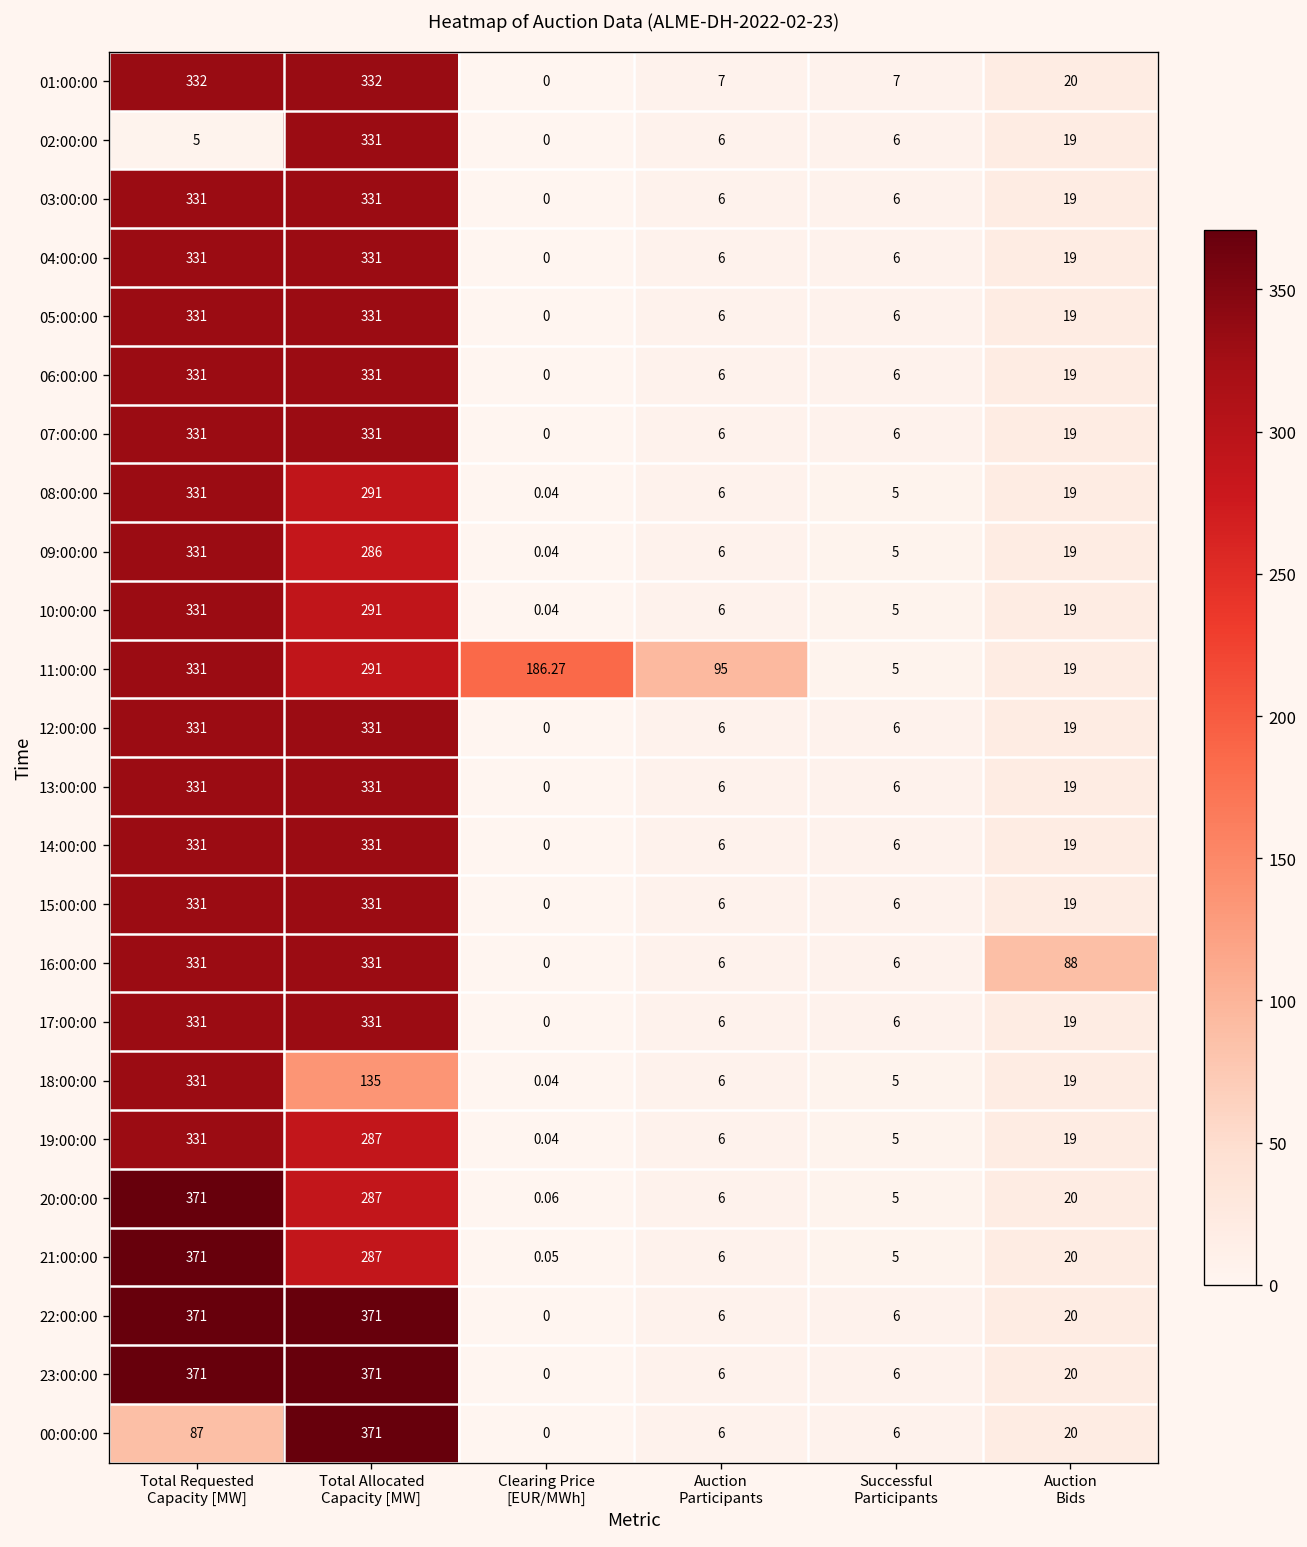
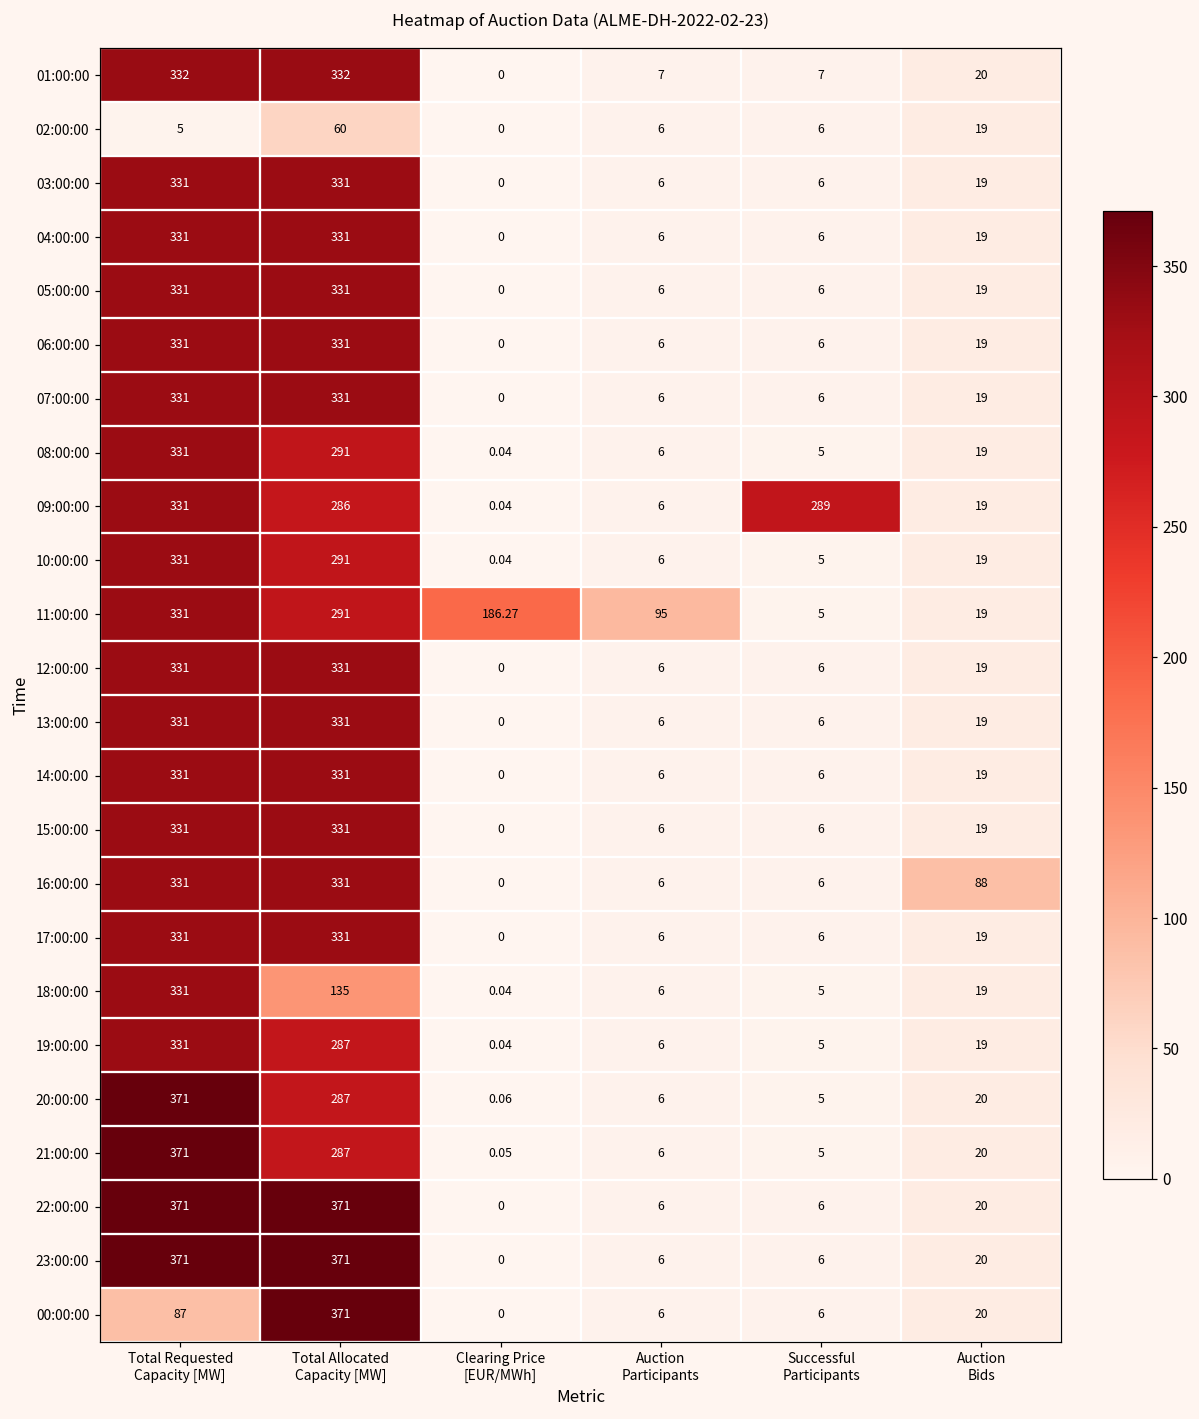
  {
    "01:00:00": {
      "Total Requested Capacity [MW]": 332,
      "Total Allocated Capacity [MW]": 332,
      "Clearing Price [EUR/MWh]": 0,
      "Auction Participants": 7,
      "Successful Participants": 7,
      "Auction Bids": 20
    },
    "02:00:00": {
      "Total Requested Capacity [MW]": 5,
-     "Total Allocated Capacity [MW]": 331,
+     "Total Allocated Capacity [MW]": 60,
      "Clearing Price [EUR/MWh]": 0,
      "Auction Participants": 6,
      "Successful Participants": 6,
      "Auction Bids": 19
    },
    "03:00:00": {
      "Total Requested Capacity [MW]": 331,
      "Total Allocated Capacity [MW]": 331,
      "Clearing Price [EUR/MWh]": 0,
      "Auction Participants": 6,
      "Successful Participants": 6,
      "Auction Bids": 19
    },
    "04:00:00": {
      "Total Requested Capacity [MW]": 331,
      "Total Allocated Capacity [MW]": 331,
      "Clearing Price [EUR/MWh]": 0,
      "Auction Participants": 6,
      "Successful Participants": 6,
      "Auction Bids": 19
    },
    "05:00:00": {
      "Total Requested Capacity [MW]": 331,
      "Total Allocated Capacity [MW]": 331,
      "Clearing Price [EUR/MWh]": 0,
      "Auction Participants": 6,
      "Successful Participants": 6,
      "Auction Bids": 19
    },
    "06:00:00": {
      "Total Requested Capacity [MW]": 331,
      "Total Allocated Capacity [MW]": 331,
      "Clearing Price [EUR/MWh]": 0,
      "Auction Participants": 6,
      "Successful Participants": 6,
      "Auction Bids": 19
    },
    "07:00:00": {
      "Total Requested Capacity [MW]": 331,
      "Total Allocated Capacity [MW]": 331,
      "Clearing Price [EUR/MWh]": 0,
      "Auction Participants": 6,
      "Successful Participants": 6,
      "Auction Bids": 19
    },
    "08:00:00": {
      "Total Requested Capacity [MW]": 331,
      "Total Allocated Capacity [MW]": 291,
      "Clearing Price [EUR/MWh]": 0.04,
      "Auction Participants": 6,
      "Successful Participants": 5,
      "Auction Bids": 19
    },
    "09:00:00": {
      "Total Requested Capacity [MW]": 331,
      "Total Allocated Capacity [MW]": 286,
      "Clearing Price [EUR/MWh]": 0.04,
      "Auction Participants": 6,
-     "Successful Participants": 5,
+     "Successful Participants": 289,
      "Auction Bids": 19
    },
    "10:00:00": {
      "Total Requested Capacity [MW]": 331,
      "Total Allocated Capacity [MW]": 291,
      "Clearing Price [EUR/MWh]": 0.04,
      "Auction Participants": 6,
      "Successful Participants": 5,
      "Auction Bids": 19
    },
    "11:00:00": {
      "Total Requested Capacity [MW]": 331,
      "Total Allocated Capacity [MW]": 291,
      "Clearing Price [EUR/MWh]": 186.27,
      "Auction Participants": 95,
      "Successful Participants": 5,
      "Auction Bids": 19
    },
    "12:00:00": {
      "Total Requested Capacity [MW]": 331,
      "Total Allocated Capacity [MW]": 331,
      "Clearing Price [EUR/MWh]": 0,
      "Auction Participants": 6,
      "Successful Participants": 6,
      "Auction Bids": 19
    },
    "13:00:00": {
      "Total Requested Capacity [MW]": 331,
      "Total Allocated Capacity [MW]": 331,
      "Clearing Price [EUR/MWh]": 0,
      "Auction Participants": 6,
      "Successful Participants": 6,
      "Auction Bids": 19
    },
    "14:00:00": {
      "Total Requested Capacity [MW]": 331,
      "Total Allocated Capacity [MW]": 331,
      "Clearing Price [EUR/MWh]": 0,
      "Auction Participants": 6,
      "Successful Participants": 6,
      "Auction Bids": 19
    },
    "15:00:00": {
      "Total Requested Capacity [MW]": 331,
      "Total Allocated Capacity [MW]": 331,
      "Clearing Price [EUR/MWh]": 0,
      "Auction Participants": 6,
      "Successful Participants": 6,
      "Auction Bids": 19
    },
    "16:00:00": {
      "Total Requested Capacity [MW]": 331,
      "Total Allocated Capacity [MW]": 331,
      "Clearing Price [EUR/MWh]": 0,
      "Auction Participants": 6,
      "Successful Participants": 6,
      "Auction Bids": 88
    },
    "17:00:00": {
      "Total Requested Capacity [MW]": 331,
      "Total Allocated Capacity [MW]": 331,
      "Clearing Price [EUR/MWh]": 0,
      "Auction Participants": 6,
      "Successful Participants": 6,
      "Auction Bids": 19
    },
    "18:00:00": {
      "Total Requested Capacity [MW]": 331,
      "Total Allocated Capacity [MW]": 135,
      "Clearing Price [EUR/MWh]": 0.04,
      "Auction Participants": 6,
      "Successful Participants": 5,
      "Auction Bids": 19
    },
    "19:00:00": {
      "Total Requested Capacity [MW]": 331,
      "Total Allocated Capacity [MW]": 287,
      "Clearing Price [EUR/MWh]": 0.04,
      "Auction Participants": 6,
      "Successful Participants": 5,
      "Auction Bids": 19
    },
    "20:00:00": {
      "Total Requested Capacity [MW]": 371,
      "Total Allocated Capacity [MW]": 287,
      "Clearing Price [EUR/MWh]": 0.06,
      "Auction Participants": 6,
      "Successful Participants": 5,
      "Auction Bids": 20
    },
    "21:00:00": {
      "Total Requested Capacity [MW]": 371,
      "Total Allocated Capacity [MW]": 287,
      "Clearing Price [EUR/MWh]": 0.05,
      "Auction Participants": 6,
      "Successful Participants": 5,
      "Auction Bids": 20
    },
    "22:00:00": {
      "Total Requested Capacity [MW]": 371,
      "Total Allocated Capacity [MW]": 371,
      "Clearing Price [EUR/MWh]": 0,
      "Auction Participants": 6,
      "Successful Participants": 6,
      "Auction Bids": 20
    },
    "23:00:00": {
      "Total Requested Capacity [MW]": 371,
      "Total Allocated Capacity [MW]": 371,
      "Clearing Price [EUR/MWh]": 0,
      "Auction Participants": 6,
      "Successful Participants": 6,
      "Auction Bids": 20
    },
    "00:00:00": {
      "Total Requested Capacity [MW]": 87,
      "Total Allocated Capacity [MW]": 371,
      "Clearing Price [EUR/MWh]": 0,
      "Auction Participants": 6,
      "Successful Participants": 6,
      "Auction Bids": 20
    }
  }
